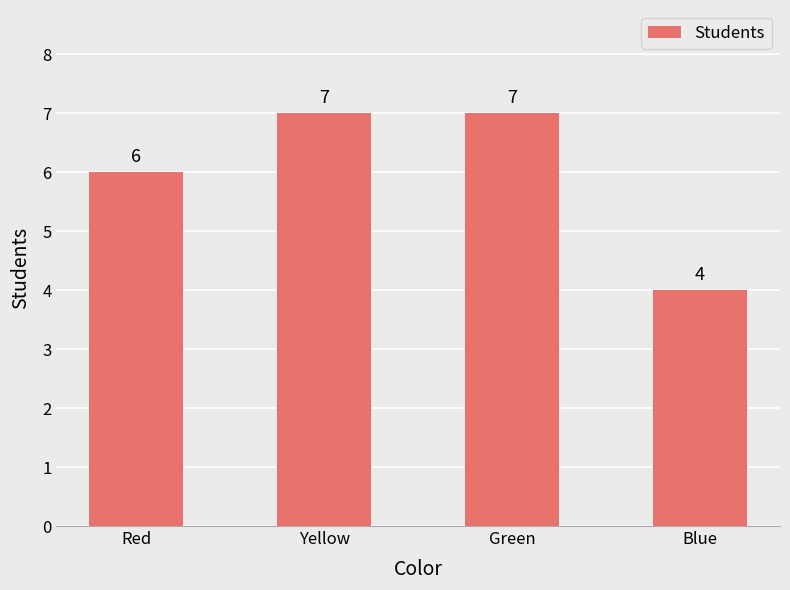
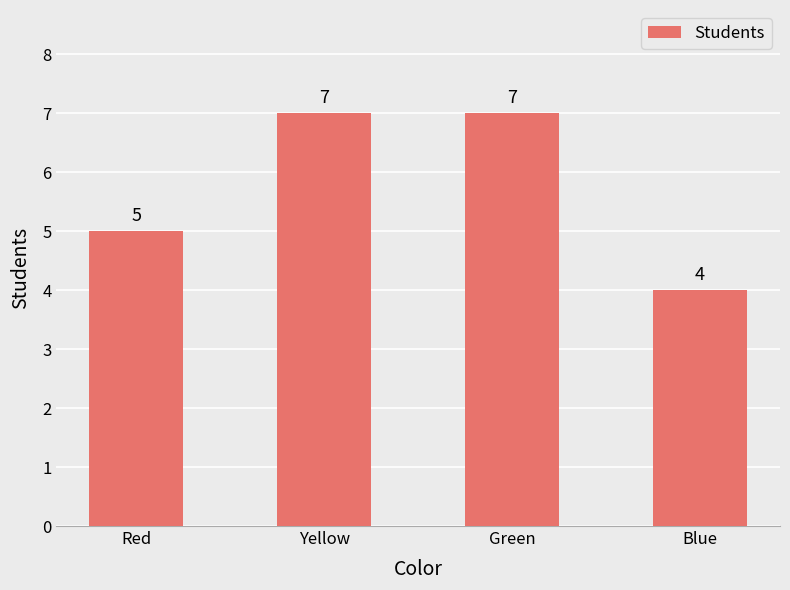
  {
-   "Red": 6,
+   "Red": 5,
    "Yellow": 7,
    "Green": 7,
    "Blue": 4
  }
